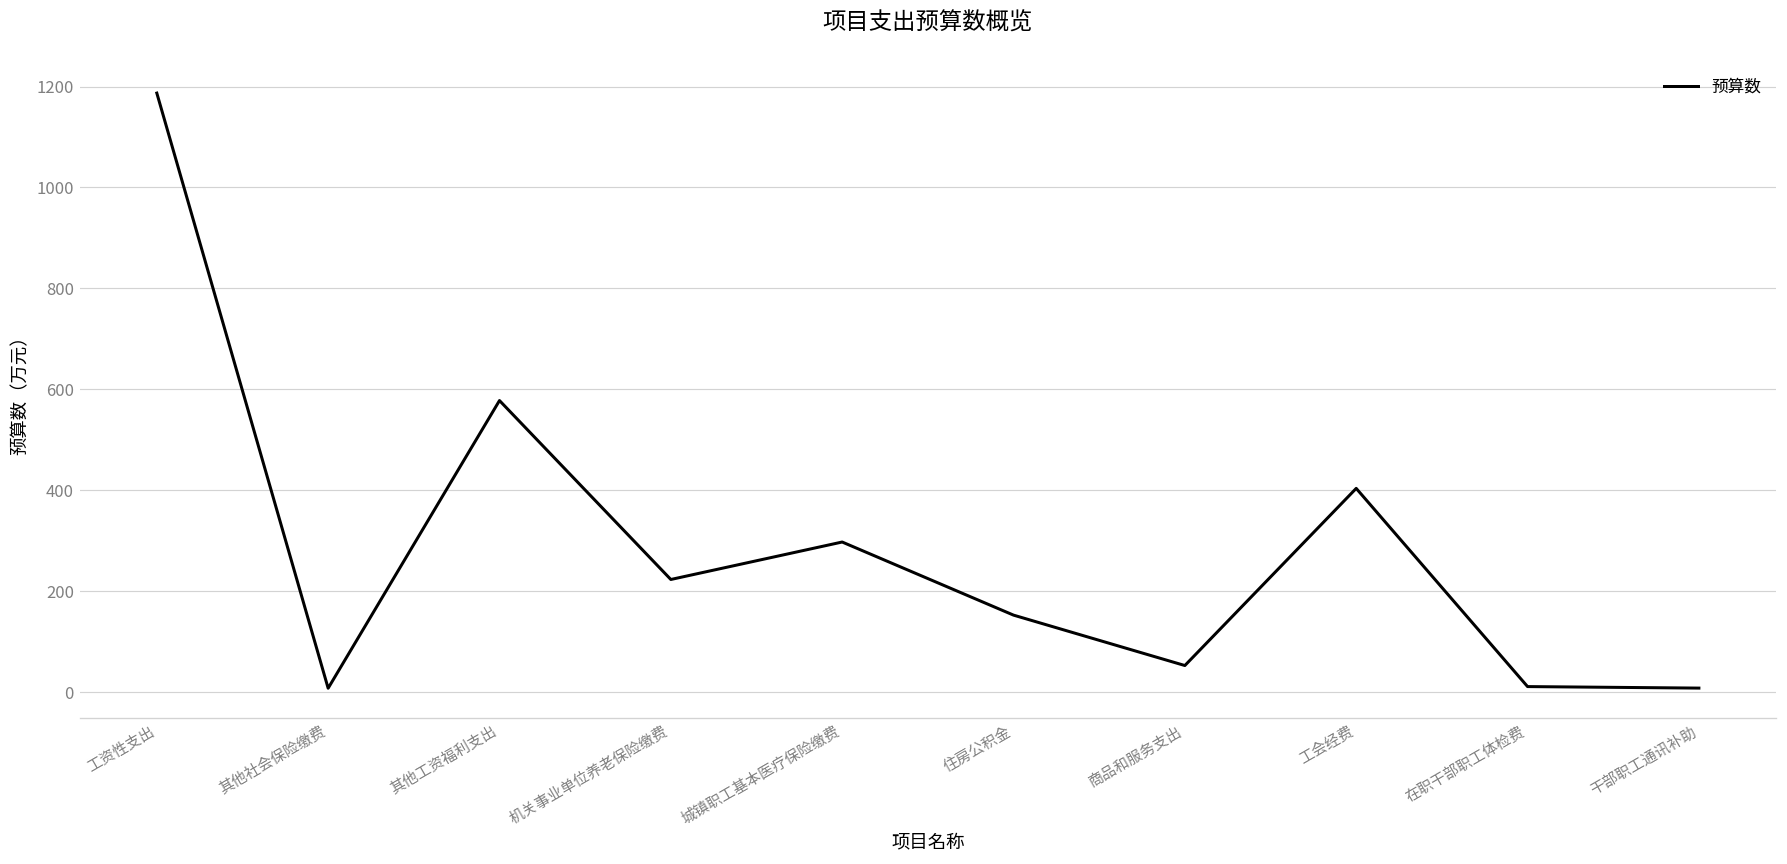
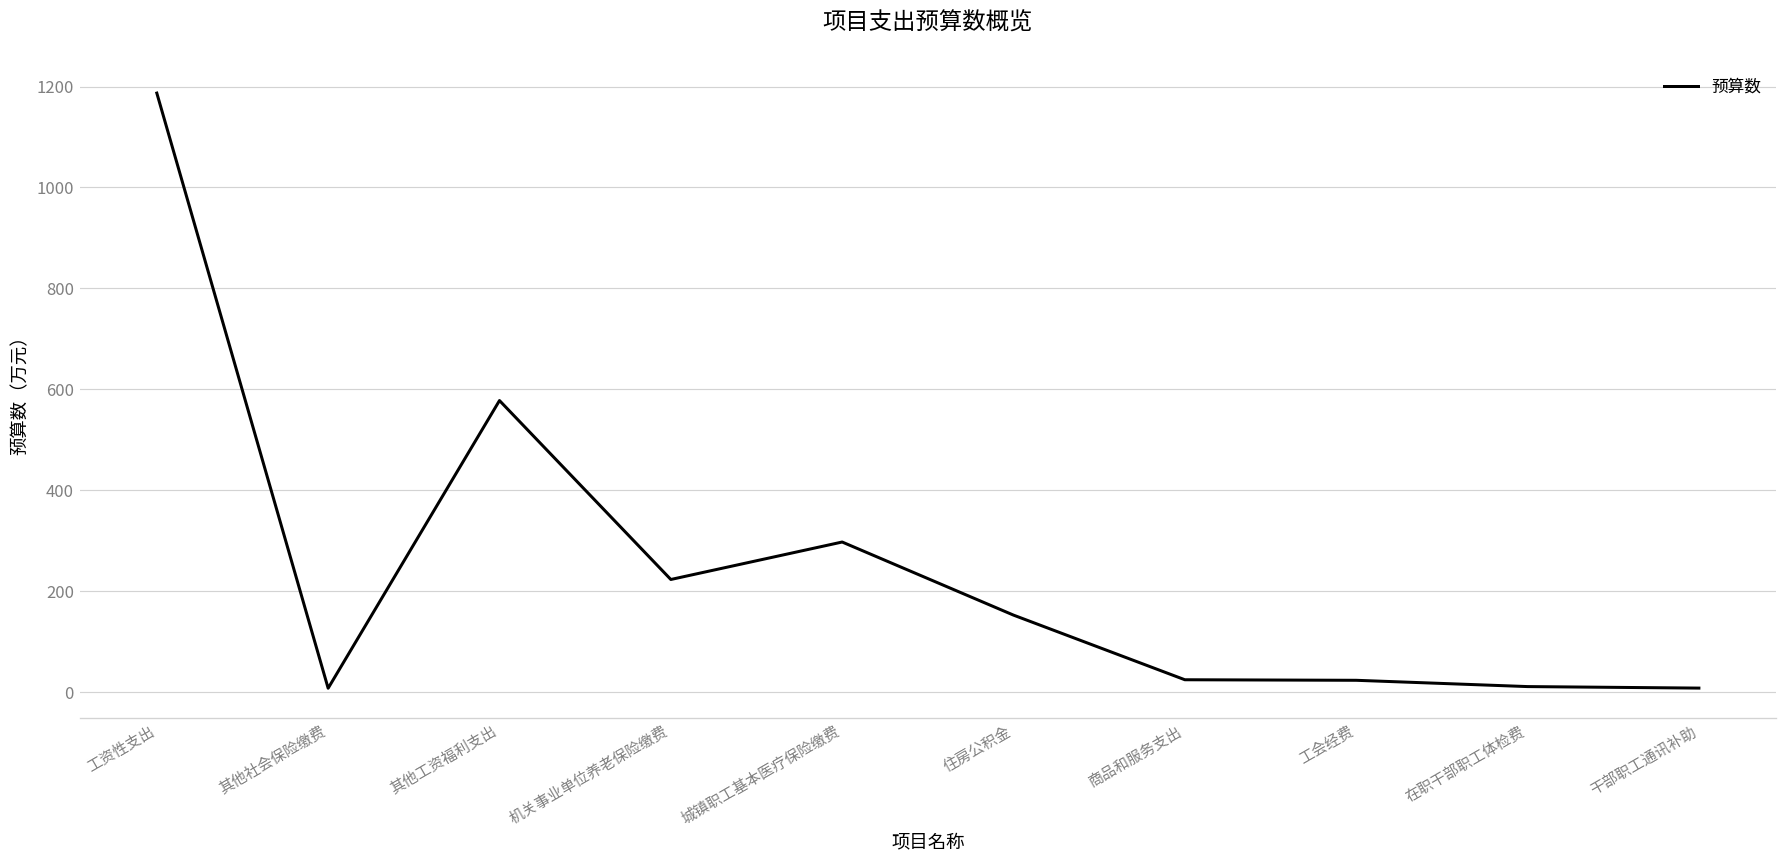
  {
    "工资性支出": 1190,
    "其他社会保险缴费": 10,
    "其他工资福利支出": 580,
    "机关事业单位养老保险缴费": 220,
    "城镇职工基本医疗保险缴费": 300,
    "住房公积金": 150,
-   "商品和服务支出": 50,
-   "工会经费": 400,
+   "商品和服务支出": 20,
+   "工会经费": 20,
    "在职干部职工体检费": 10,
    "干部职工通讯补助": 10
  }
